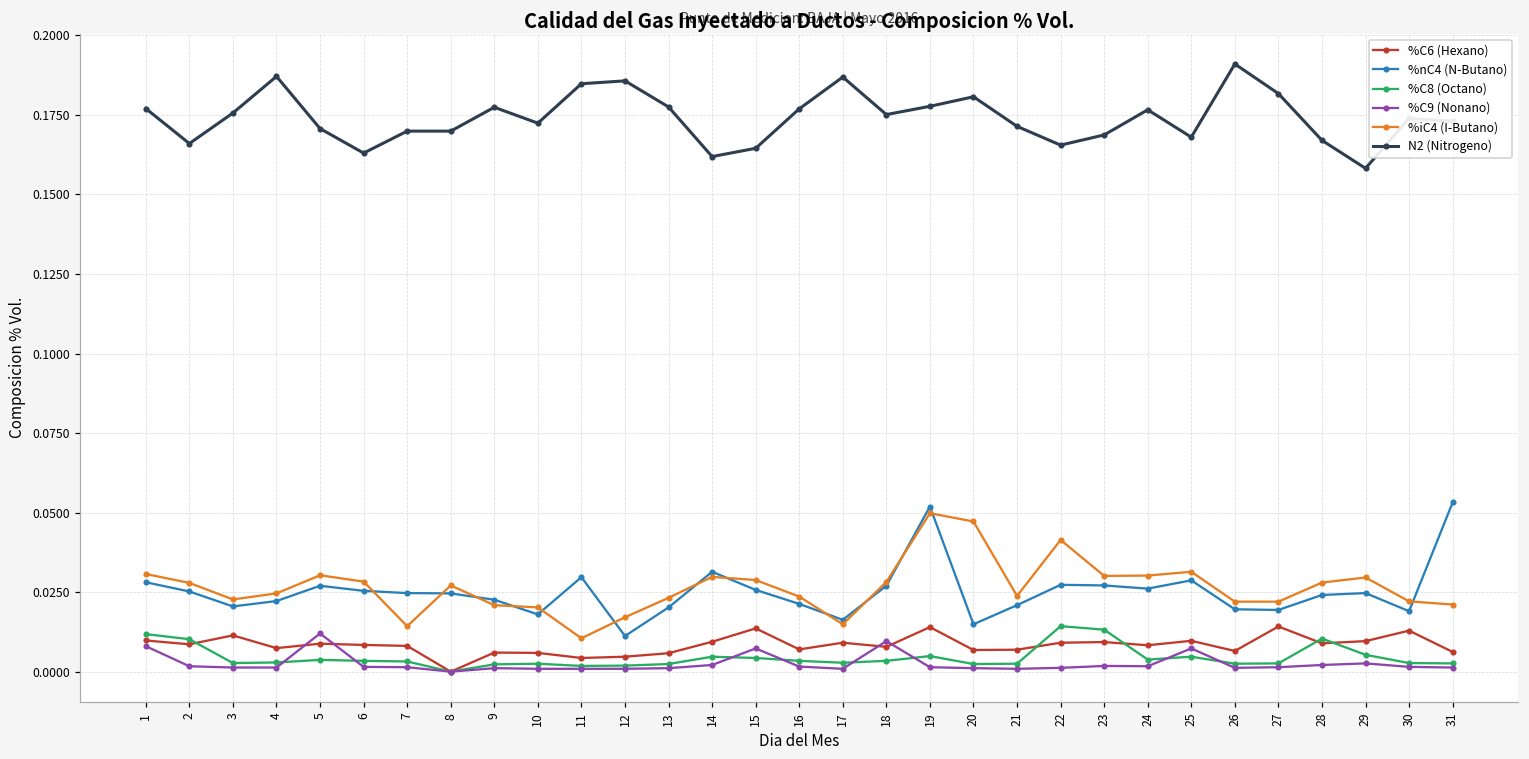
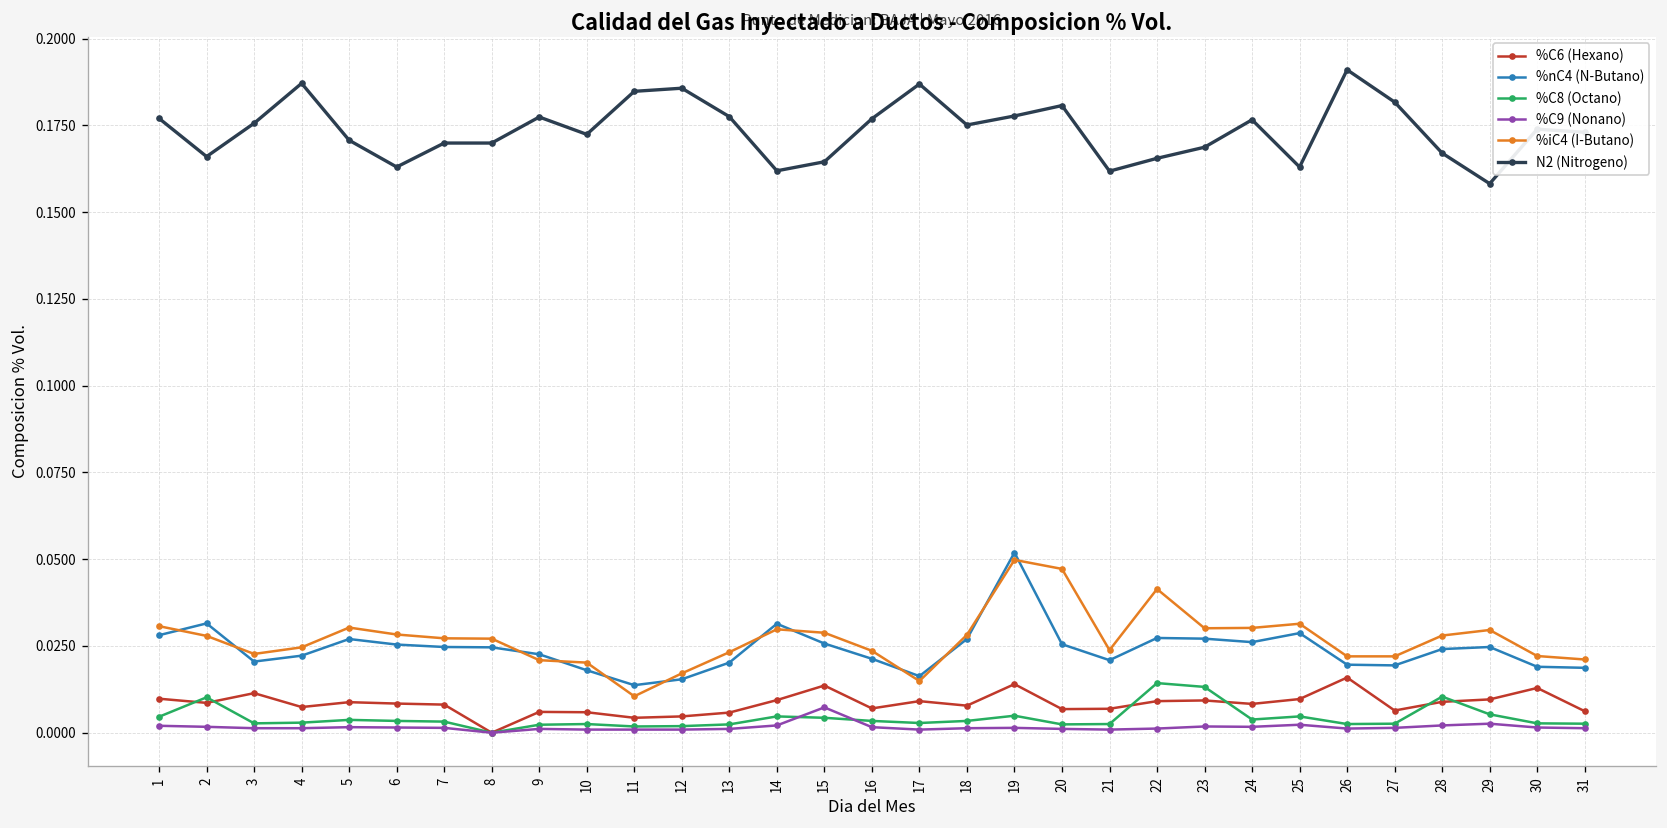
  {
    "%C6 (Hexano)": {
      "1": 0.010,
      "2": 0.009,
      "3": 0.011,
      "4": 0.007,
      "5": 0.009,
      "6": 0.008,
      "7": 0.008,
      "9": 0.006,
      "10": 0.006,
      "11": 0.004,
      "12": 0.005,
      "13": 0.006,
      "14": 0.009,
      "15": 0.014,
      "16": 0.007,
      "17": 0.009,
      "18": 0.008,
      "19": 0.014,
      "20": 0.007,
      "21": 0.007,
      "22": 0.009,
      "23": 0.009,
      "24": 0.008,
      "25": 0.010,
-     "26": 0.007,
-     "27": 0.014,
+     "26": 0.016,
+     "27": 0.006,
      "28": 0.009,
      "29": 0.010,
      "30": 0.013,
      "31": 0.006
    },
    "%nC4 (N-Butano)": {
      "1": 0.028,
-     "2": 0.025,
+     "2": 0.032,
      "3": 0.021,
      "4": 0.022,
      "5": 0.027,
      "6": 0.025,
      "7": 0.025,
      "8": 0.025,
      "9": 0.023,
      "10": 0.018,
-     "11": 0.030,
-     "12": 0.011,
+     "11": 0.014,
+     "12": 0.015,
      "13": 0.020,
      "14": 0.031,
      "15": 0.026,
      "16": 0.021,
      "17": 0.016,
      "18": 0.027,
      "19": 0.052,
-     "20": 0.015,
+     "20": 0.026,
      "21": 0.021,
      "22": 0.027,
      "23": 0.027,
      "24": 0.026,
      "25": 0.029,
      "26": 0.020,
      "27": 0.019,
      "28": 0.024,
      "29": 0.025,
      "30": 0.019,
-     "31": 0.053
+     "31": 0.019
    },
    "%C8 (Octano)": {
-     "1": 0.012,
+     "1": 0.005,
      "2": 0.010,
      "3": 0.003,
      "4": 0.003,
      "5": 0.004,
      "6": 0.003,
      "7": 0.003,
      "9": 0.002,
      "10": 0.003,
      "11": 0.002,
      "12": 0.002,
      "13": 0.002,
      "14": 0.005,
      "15": 0.004,
      "16": 0.003,
      "17": 0.003,
      "18": 0.003,
      "19": 0.005,
      "20": 0.002,
      "21": 0.003,
      "22": 0.014,
      "23": 0.013,
      "24": 0.004,
      "25": 0.005,
      "26": 0.003,
      "27": 0.003,
      "28": 0.010,
      "29": 0.005,
      "30": 0.003,
      "31": 0.003
    },
    "%C9 (Nonano)": {
-     "1": 0.008,
+     "1": 0.002,
      "2": 0.002,
      "3": 0.001,
      "4": 0.001,
-     "5": 0.012,
+     "5": 0.002,
      "6": 0.002,
      "7": 0.001,
      "9": 0.001,
      "10": 0.001,
      "11": 0.001,
      "12": 0.001,
      "13": 0.001,
      "14": 0.002,
      "15": 0.007,
      "16": 0.002,
      "17": 0.001,
-     "18": 0.010,
+     "18": 0.001,
      "19": 0.001,
      "20": 0.001,
      "21": 0.001,
      "22": 0.001,
      "23": 0.002,
      "24": 0.002,
-     "25": 0.007,
+     "25": 0.002,
      "26": 0.001,
      "27": 0.001,
      "28": 0.002,
      "29": 0.003,
      "30": 0.002,
      "31": 0.001
    },
    "%iC4 (I-Butano)": {
      "1": 0.031,
      "2": 0.028,
      "3": 0.023,
      "4": 0.025,
      "5": 0.030,
      "6": 0.028,
-     "7": 0.014,
+     "7": 0.027,
      "8": 0.027,
      "9": 0.021,
      "10": 0.020,
      "11": 0.011,
      "12": 0.017,
      "13": 0.023,
      "14": 0.030,
      "15": 0.029,
      "16": 0.024,
      "17": 0.015,
      "18": 0.028,
      "19": 0.050,
      "20": 0.047,
      "21": 0.024,
      "22": 0.041,
      "23": 0.030,
      "24": 0.030,
      "25": 0.031,
      "26": 0.022,
      "27": 0.022,
      "28": 0.028,
      "29": 0.030,
      "30": 0.022,
      "31": 0.021
    },
    "N2 (Nitrogeno)": {
      "1": 0.177,
      "2": 0.166,
      "3": 0.176,
      "4": 0.187,
      "5": 0.171,
      "6": 0.163,
      "7": 0.170,
      "8": 0.170,
      "9": 0.177,
      "10": 0.172,
      "11": 0.185,
      "12": 0.186,
      "13": 0.178,
      "14": 0.162,
      "15": 0.165,
      "16": 0.177,
      "17": 0.187,
      "18": 0.175,
      "19": 0.178,
      "20": 0.181,
-     "21": 0.171,
+     "21": 0.162,
      "22": 0.166,
      "23": 0.169,
      "24": 0.177,
-     "25": 0.168,
+     "25": 0.163,
      "26": 0.191,
      "27": 0.182,
      "28": 0.167,
      "29": 0.158
    }
  }
